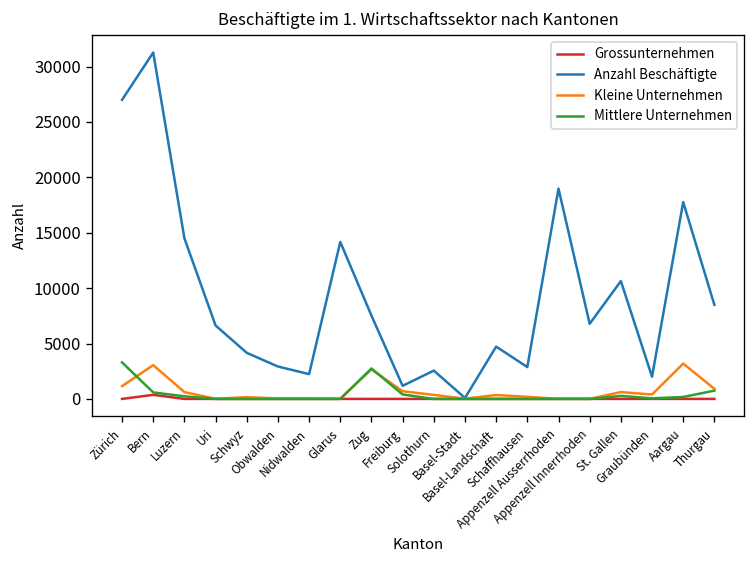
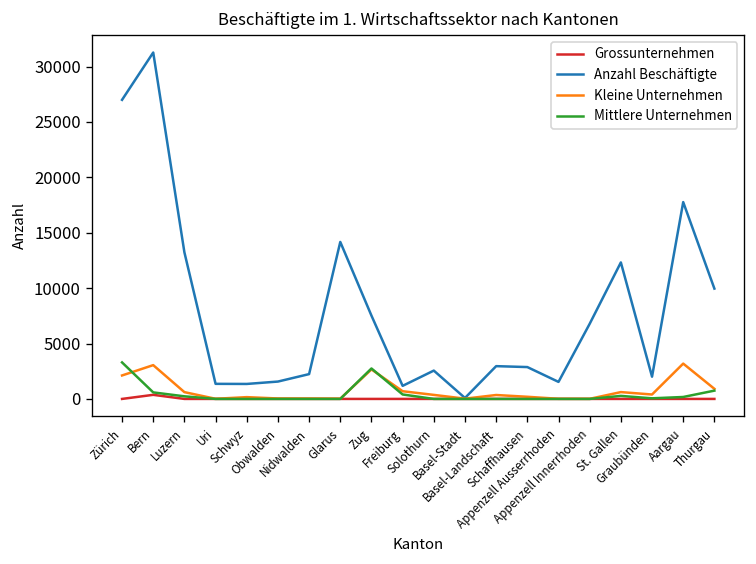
  {
    "Grossunternehmen": {
      "Zürich": 0,
      "Zug": 0,
      "Freiburg": 0,
      "Thurgau": 0
    },
    "Anzahl Beschäftigte": {
      "Zürich": 27000,
      "Bern": 31000,
-     "Luzern": 15000,
-     "Uri": 7000,
-     "Schwyz": 4000,
-     "Obwalden": 3000,
+     "Luzern": 13000,
+     "Uri": 1000,
+     "Schwyz": 1000,
+     "Obwalden": 2000,
      "Nidwalden": 2000,
      "Glarus": 14000,
      "Zug": 8000,
      "Freiburg": 1000,
      "Solothurn": 3000,
-     "Basel-Landschaft": 5000,
+     "Basel-Landschaft": 3000,
      "Schaffhausen": 3000,
-     "Appenzell Ausserrhoden": 19000,
+     "Appenzell Ausserrhoden": 2000,
      "Appenzell Innerrhoden": 7000,
-     "St. Gallen": 11000,
+     "St. Gallen": 12000,
      "Graubünden": 2000,
      "Aargau": 18000,
-     "Thurgau": 8000
+     "Thurgau": 10000
    },
    "Kleine Unternehmen": {
-     "Zürich": 1000,
+     "Zürich": 2000,
      "Bern": 3000,
      "Luzern": 1000,
      "Freiburg": 1000,
      "Solothurn": 0,
      "Basel-Landschaft": 0,
      "St. Gallen": 1000,
      "Graubünden": 0,
      "Aargau": 3000
    },
    "Mittlere Unternehmen": {
      "Zürich": 3000,
      "Freiburg": 0
    }
  }
